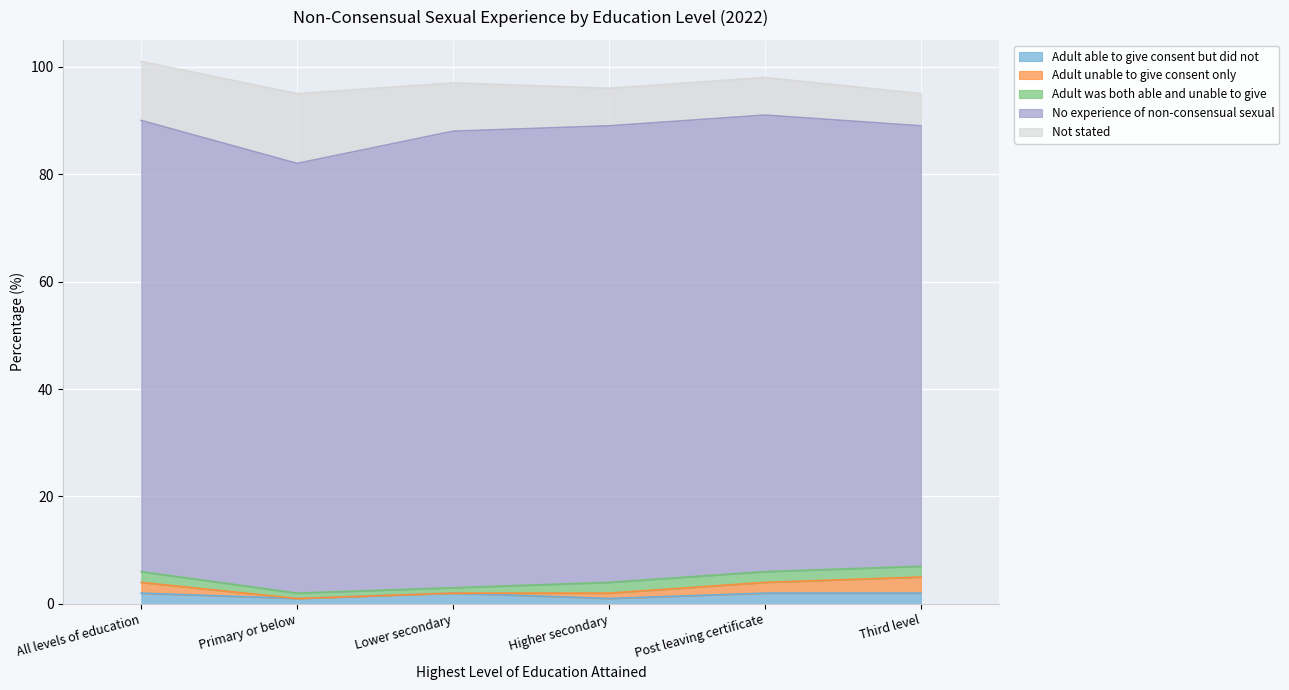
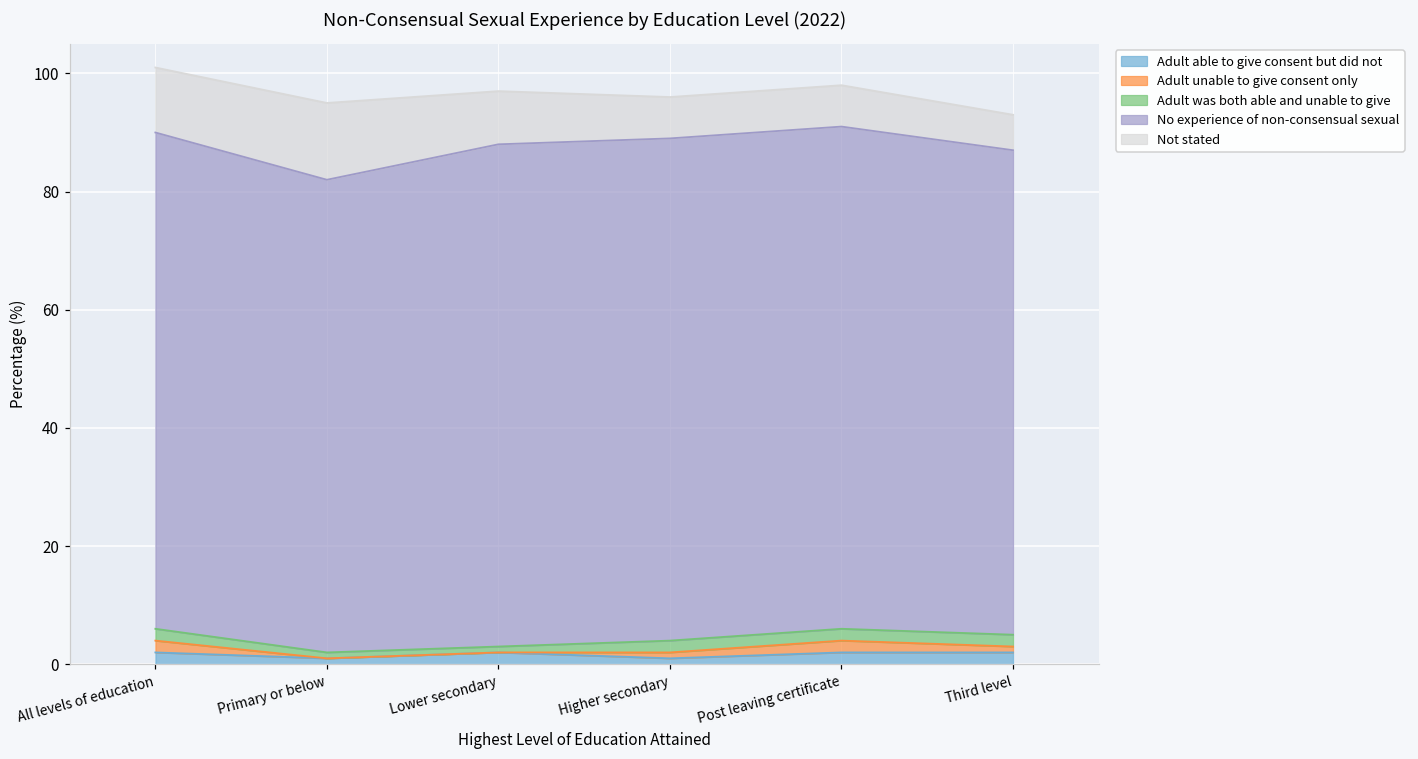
  {
    "Adult unable to give consent only": {
      "All levels of education": 2,
      "Higher secondary": 1,
      "Post leaving certificate": 2,
-     "Third level": 3
+     "Third level": 1
    },
    "Adult was both able and unable to give": {
      "All levels of education": 2,
      "Primary or below": 1,
      "Lower secondary": 1,
      "Higher secondary": 2,
      "Post leaving certificate": 2,
      "Third level": 2
    },
    "Not stated": {
      "All levels of education": 11,
      "Primary or below": 13,
      "Lower secondary": 9,
      "Higher secondary": 7,
      "Post leaving certificate": 7,
      "Third level": 6
    }
  }
